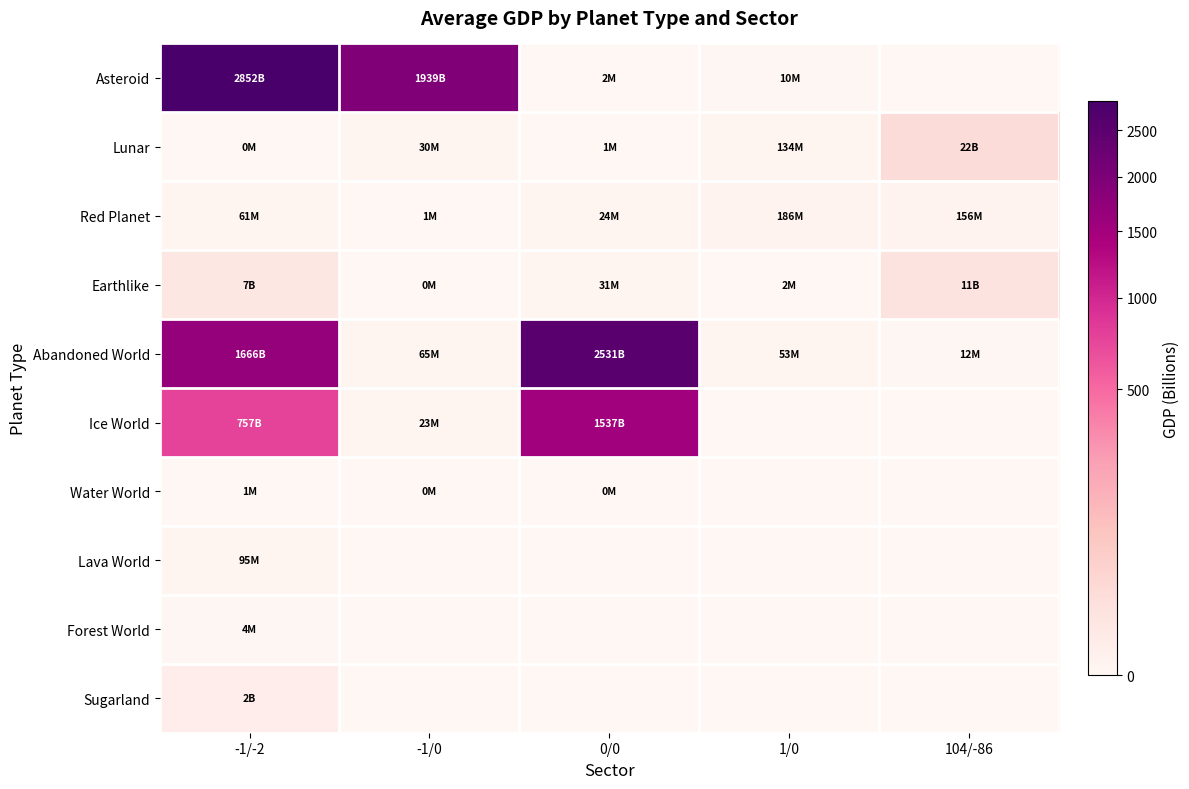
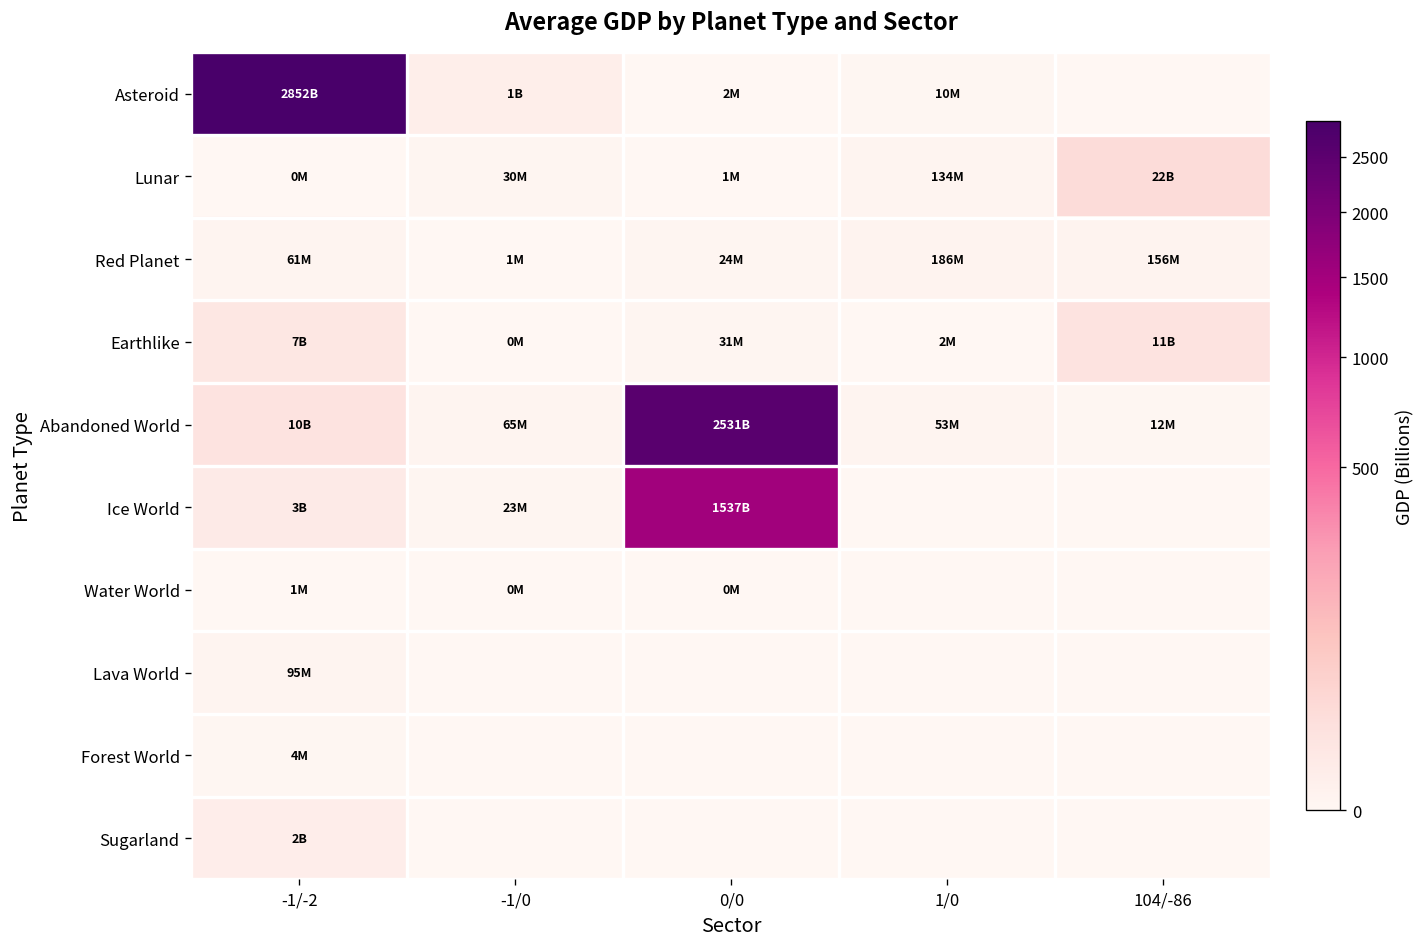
  {
    "Asteroid": {
      "-1/-2": "2852B",
-     "-1/0": "1939B",
+     "-1/0": "1B",
      "0/0": "2M",
      "1/0": "10M"
    },
    "Lunar": {
      "-1/-2": "0M",
      "-1/0": "30M",
      "0/0": "1M",
      "1/0": "134M",
      "104/-86": "22B"
    },
    "Red Planet": {
      "-1/-2": "61M",
      "-1/0": "1M",
      "0/0": "24M",
      "1/0": "186M",
      "104/-86": "156M"
    },
    "Earthlike": {
      "-1/-2": "7B",
      "-1/0": "0M",
      "0/0": "31M",
      "1/0": "2M",
      "104/-86": "11B"
    },
    "Abandoned World": {
-     "-1/-2": "1666B",
+     "-1/-2": "10B",
      "-1/0": "65M",
      "0/0": "2531B",
      "1/0": "53M",
      "104/-86": "12M"
    },
    "Ice World": {
-     "-1/-2": "757B",
+     "-1/-2": "3B",
      "-1/0": "23M",
      "0/0": "1537B"
    },
    "Water World": {
      "-1/-2": "1M",
      "-1/0": "0M",
      "0/0": "0M"
    },
    "Lava World": {
      "-1/-2": "95M"
    },
    "Forest World": {
      "-1/-2": "4M"
    },
    "Sugarland": {
      "-1/-2": "2B"
    }
  }
